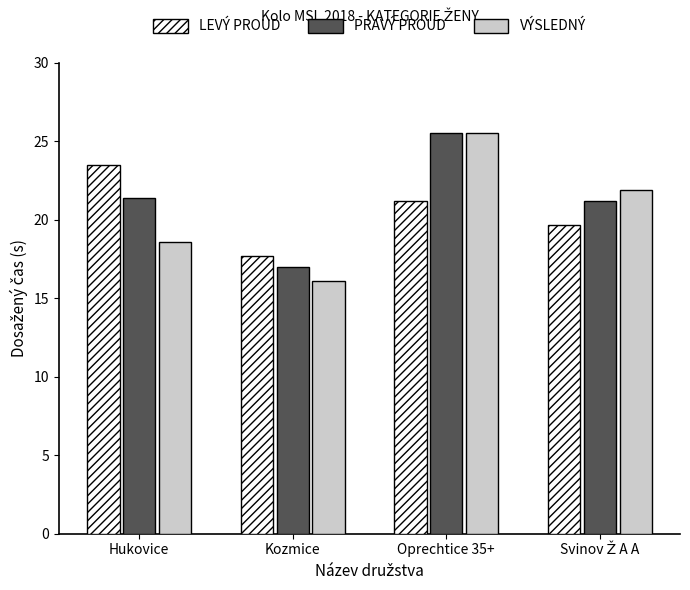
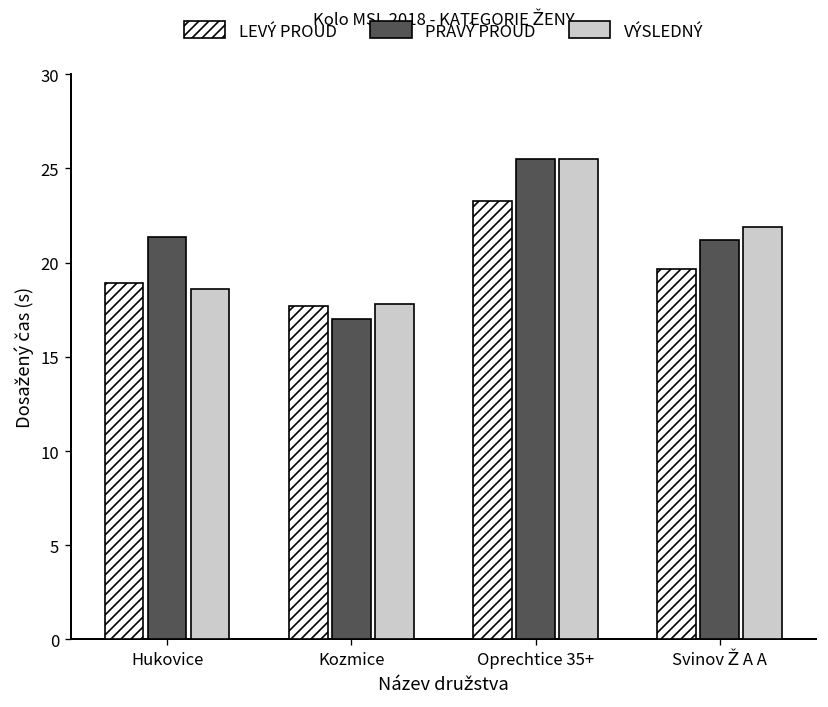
  {
    "LEVÝ PROUD": {
-     "Hukovice": 23.5,
+     "Hukovice": 18.9,
      "Kozmice": 17.7,
-     "Oprechtice 35+": 21.2,
+     "Oprechtice 35+": 23.3,
      "Svinov Ž A A": 19.6
    },
    "PRAVÝ PROUD": {
      "Hukovice": 21.4,
      "Kozmice": 17.0,
      "Oprechtice 35+": 25.5,
      "Svinov Ž A A": 21.2
    },
    "VÝSLEDNÝ": {
      "Hukovice": 18.6,
-     "Kozmice": 16.1,
+     "Kozmice": 17.8,
      "Oprechtice 35+": 25.5,
      "Svinov Ž A A": 21.9
    }
  }
